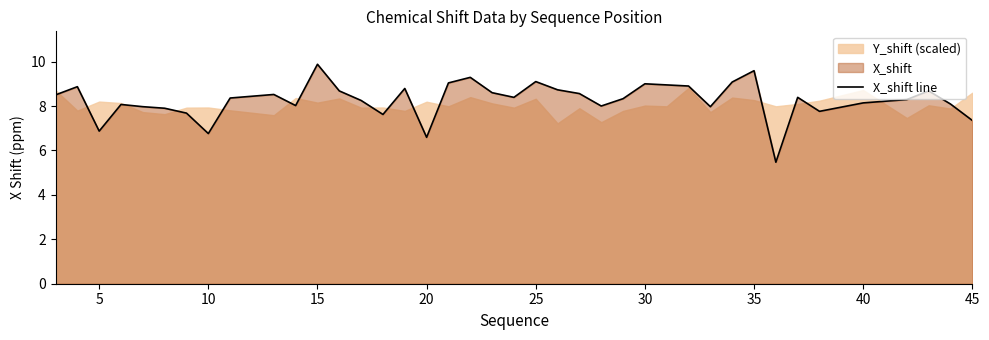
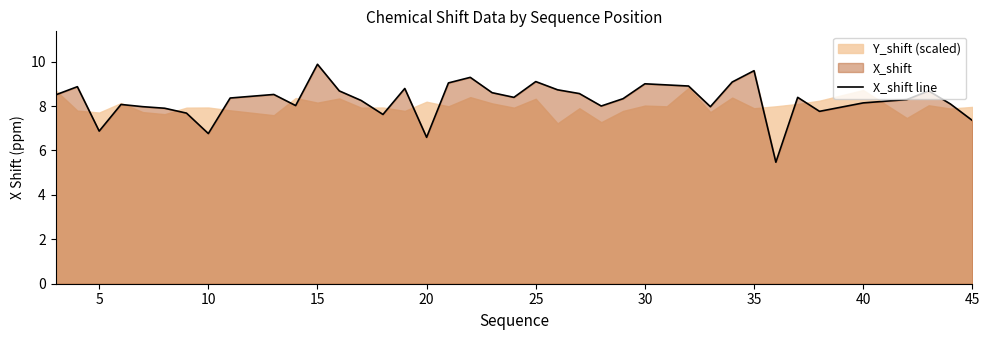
  {
    "Y_shift (scaled)": {
-     "5": 8.2,
+     "5": 7.7,
      "10": 7.9,
      "15": 8.2,
      "20": 8.2,
      "25": 8.3,
      "30": 8.0,
-     "35": 8.3,
-     "45": 8.6
+     "35": 7.9,
+     "45": 8.0
    },
    "X_shift": {
      "5": 6.9,
      "10": 6.8,
      "15": 9.9,
      "20": 6.6,
      "25": 9.1,
      "30": 9.0,
      "35": 9.6,
      "40": 8.1,
      "45": 7.4
    }
  }
